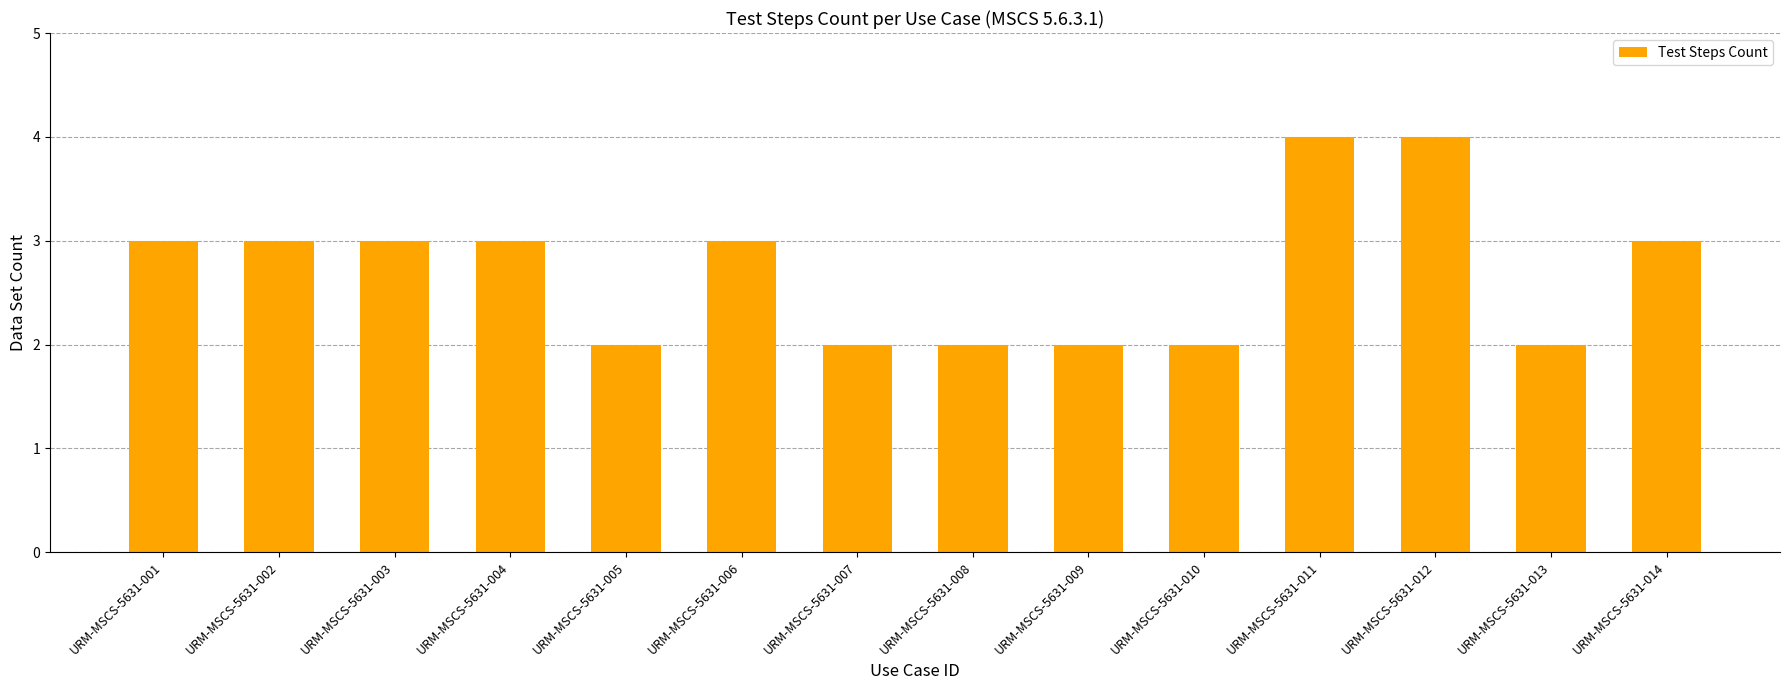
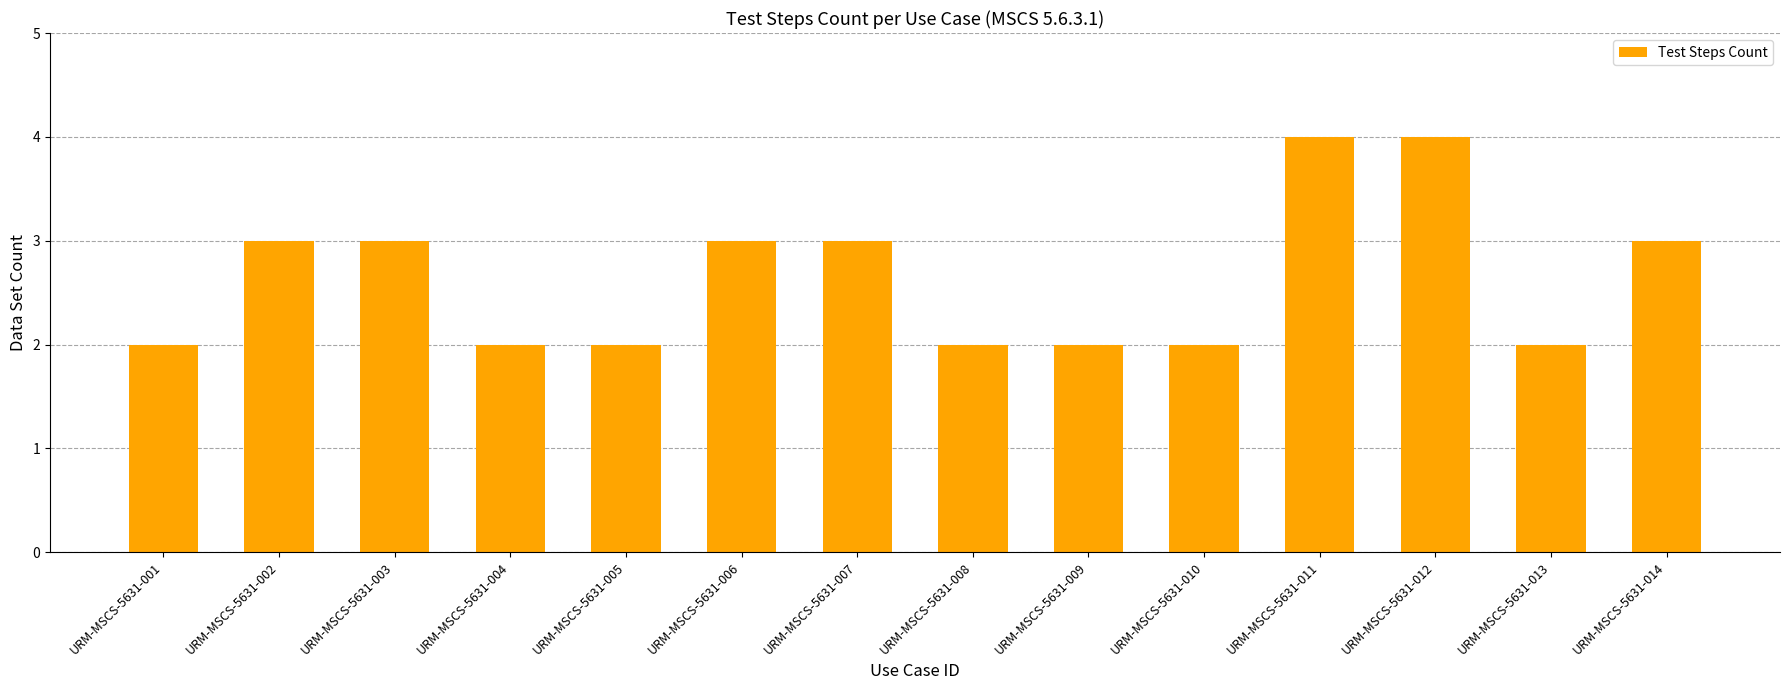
  {
-   "URM-MSCS-5631-001": 3,
+   "URM-MSCS-5631-001": 2,
    "URM-MSCS-5631-002": 3,
    "URM-MSCS-5631-003": 3,
-   "URM-MSCS-5631-004": 3,
+   "URM-MSCS-5631-004": 2,
    "URM-MSCS-5631-005": 2,
    "URM-MSCS-5631-006": 3,
-   "URM-MSCS-5631-007": 2,
+   "URM-MSCS-5631-007": 3,
    "URM-MSCS-5631-008": 2,
    "URM-MSCS-5631-009": 2,
    "URM-MSCS-5631-010": 2,
    "URM-MSCS-5631-011": 4,
    "URM-MSCS-5631-012": 4,
    "URM-MSCS-5631-013": 2,
    "URM-MSCS-5631-014": 3
  }
